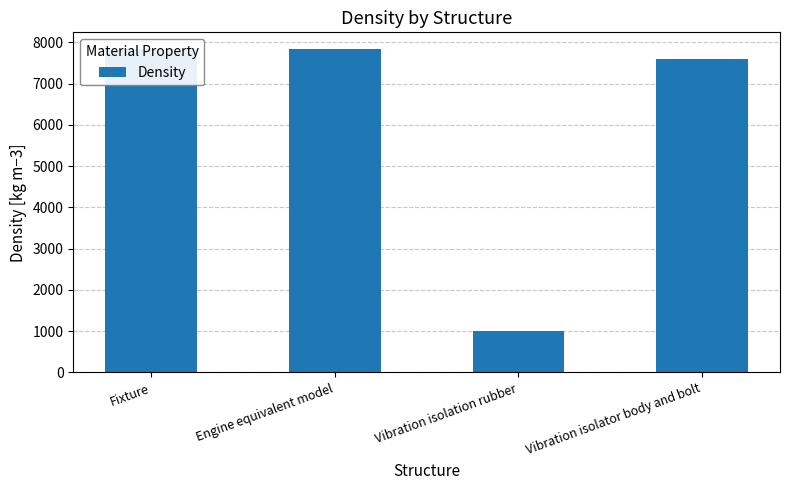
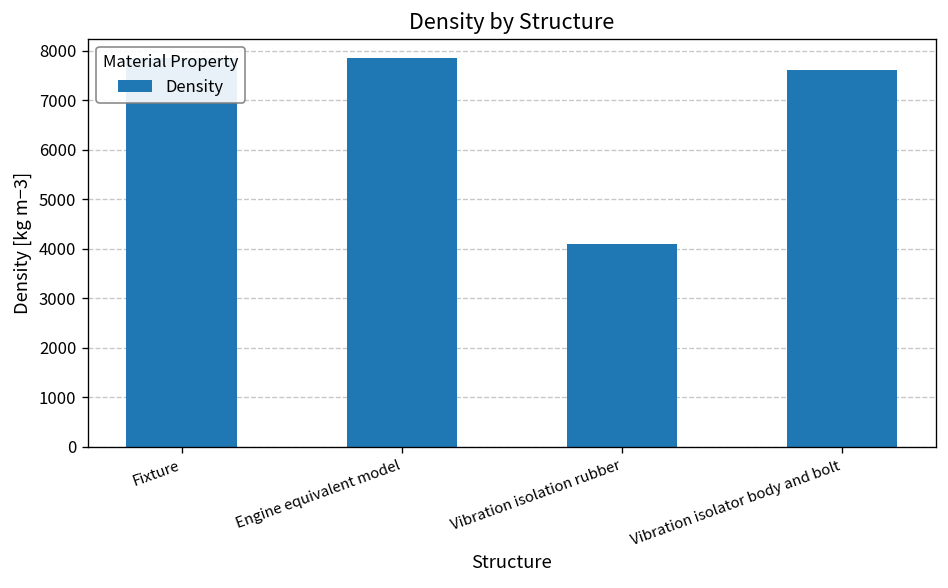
  {
    "Engine equivalent model": 7900,
-   "Vibration isolation rubber": 1000,
+   "Vibration isolation rubber": 4100,
    "Vibration isolator body and bolt": 7600
  }
